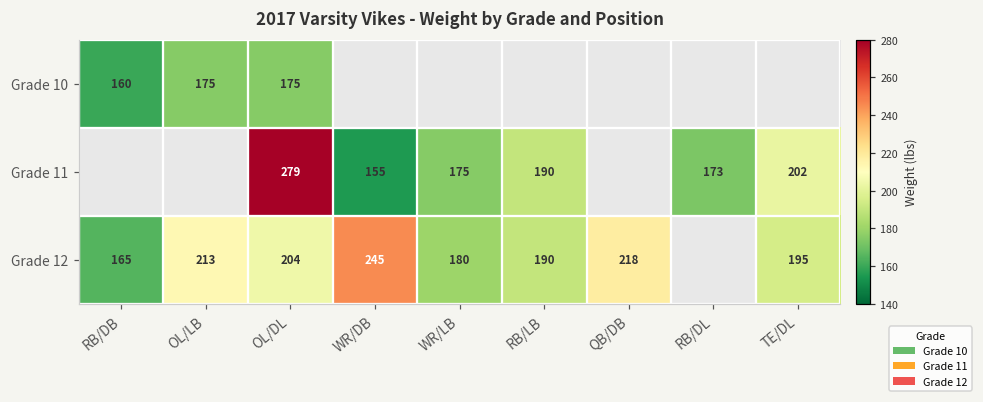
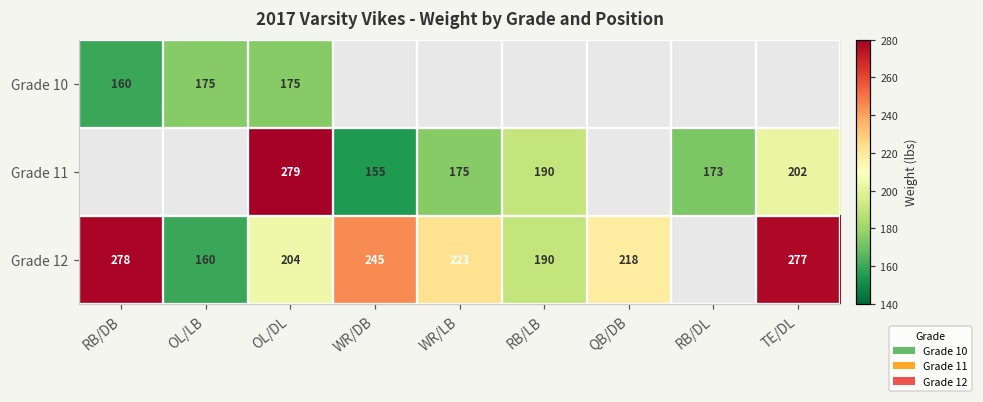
  {
    "Grade 10": {
      "RB/DB": 160,
      "OL/LB": 175,
      "OL/DL": 175
    },
    "Grade 11": {
      "OL/DL": 279,
      "WR/DB": 155,
      "WR/LB": 175,
      "RB/LB": 190,
      "RB/DL": 173,
      "TE/DL": 202
    },
    "Grade 12": {
-     "RB/DB": 165,
-     "OL/LB": 213,
+     "RB/DB": 278,
+     "OL/LB": 160,
      "OL/DL": 204,
      "WR/DB": 245,
-     "WR/LB": 180,
+     "WR/LB": 223,
      "RB/LB": 190,
      "QB/DB": 218,
-     "TE/DL": 195
+     "TE/DL": 277
    }
  }
